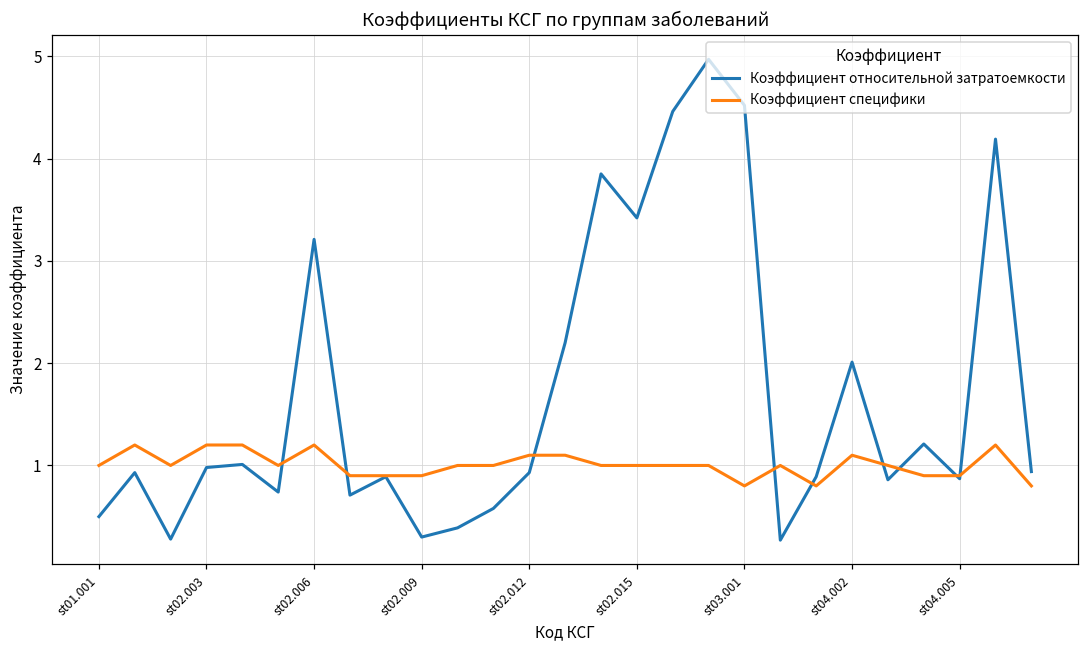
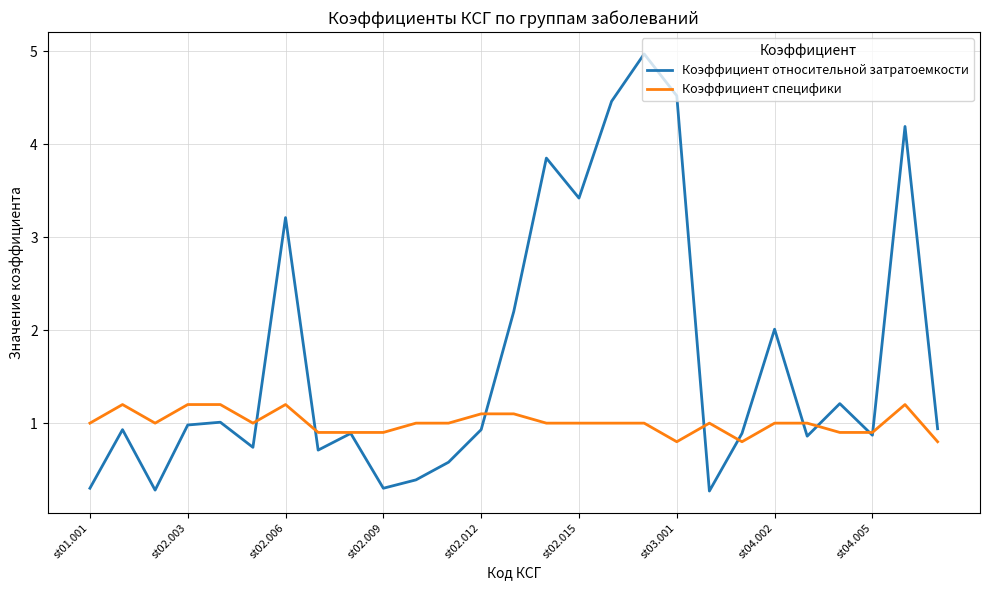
  {
    "Коэффициент относительной затратоемкости": {
-     "st01.001": 0.5,
+     "st01.001": 0.3,
      "st02.003": 1.0,
      "st02.006": 3.2,
      "st02.009": 0.3,
      "st02.012": 0.9,
      "st02.015": 3.4,
      "st04.002": 2.0,
      "st04.005": 0.9
    },
    "Коэффициент специфики": {
      "st01.001": 1.0,
      "st02.003": 1.2,
      "st02.006": 1.2,
      "st02.009": 0.9,
      "st02.012": 1.1,
      "st02.015": 1.0,
      "st03.001": 0.8,
-     "st04.002": 1.1,
+     "st04.002": 1.0,
      "st04.005": 0.9
    }
  }
